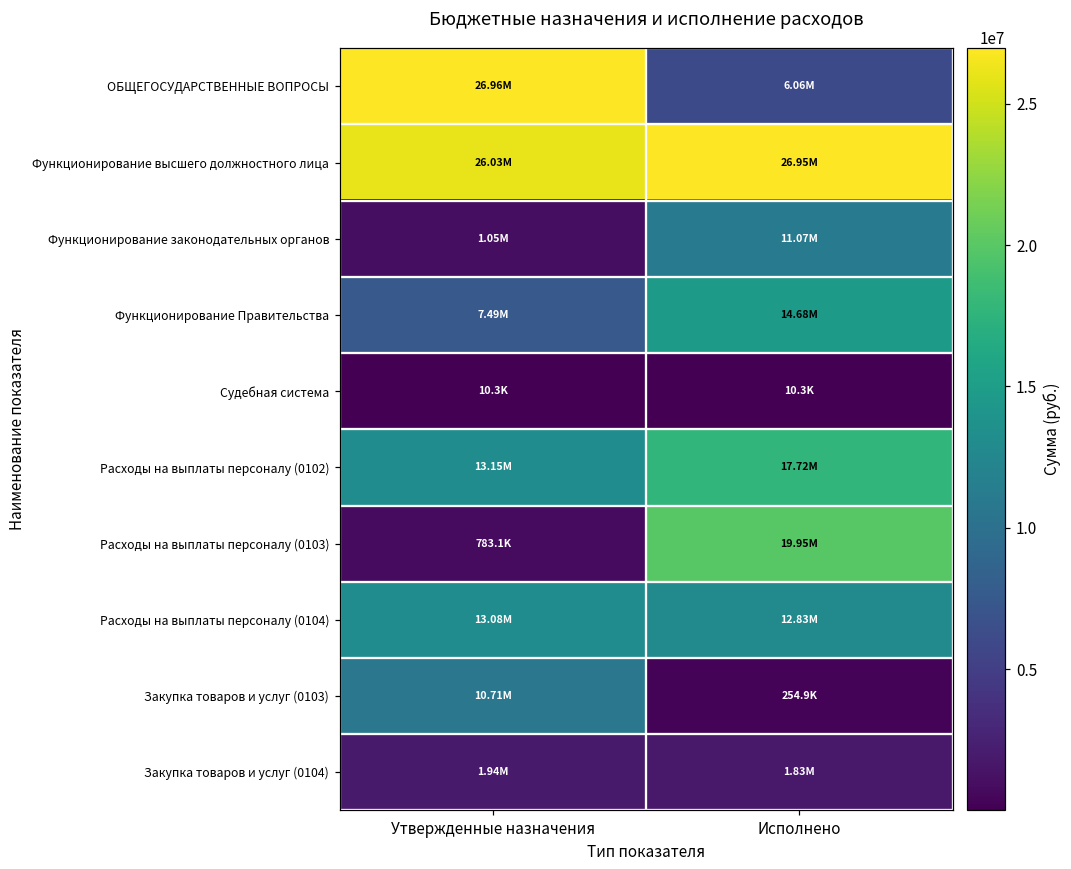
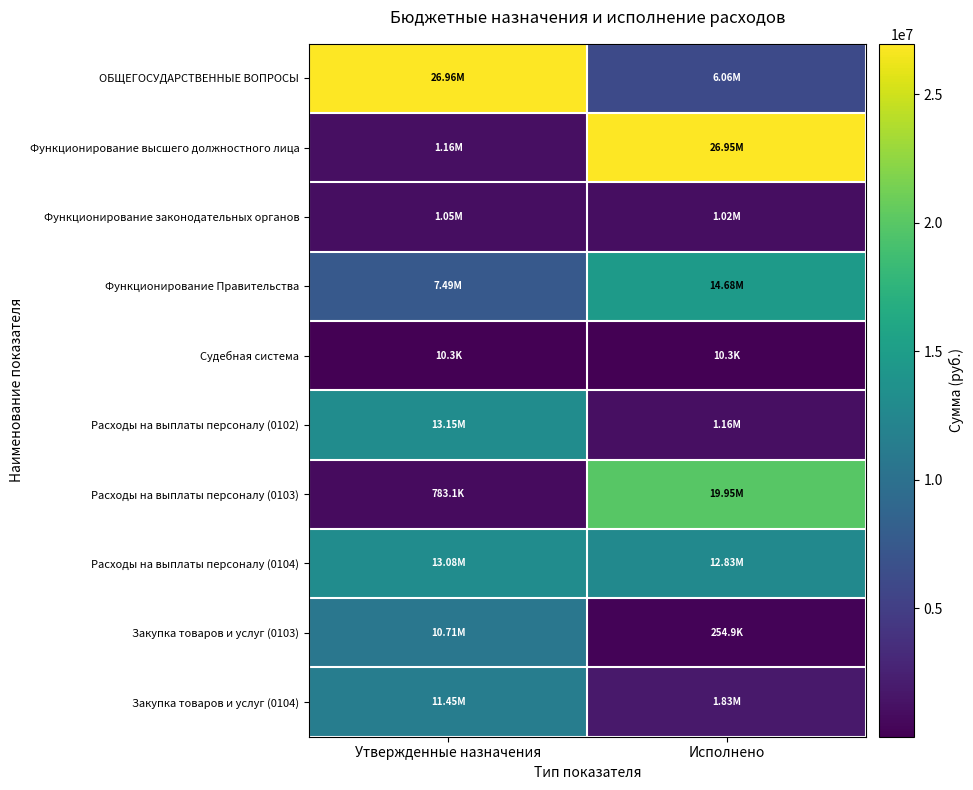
  {
    "ОБЩЕГОСУДАРСТВЕННЫЕ ВОПРОСЫ": {
      "Утвержденные назначения": "26.96M",
      "Исполнено": "6.06M"
    },
    "Функционирование высшего должностного лица": {
-     "Утвержденные назначения": "26.03M",
+     "Утвержденные назначения": "1.16M",
      "Исполнено": "26.95M"
    },
    "Функционирование законодательных органов": {
      "Утвержденные назначения": "1.05M",
-     "Исполнено": "11.07M"
+     "Исполнено": "1.02M"
    },
    "Функционирование Правительства": {
      "Утвержденные назначения": "7.49M",
      "Исполнено": "14.68M"
    },
    "Судебная система": {
      "Утвержденные назначения": "10.3K",
      "Исполнено": "10.3K"
    },
    "Расходы на выплаты персоналу (0102)": {
      "Утвержденные назначения": "13.15M",
-     "Исполнено": "17.72M"
+     "Исполнено": "1.16M"
    },
    "Расходы на выплаты персоналу (0103)": {
      "Утвержденные назначения": "783.1K",
      "Исполнено": "19.95M"
    },
    "Расходы на выплаты персоналу (0104)": {
      "Утвержденные назначения": "13.08M",
      "Исполнено": "12.83M"
    },
    "Закупка товаров и услуг (0103)": {
      "Утвержденные назначения": "10.71M",
      "Исполнено": "254.9K"
    },
    "Закупка товаров и услуг (0104)": {
-     "Утвержденные назначения": "1.94M",
+     "Утвержденные назначения": "11.45M",
      "Исполнено": "1.83M"
    }
  }
